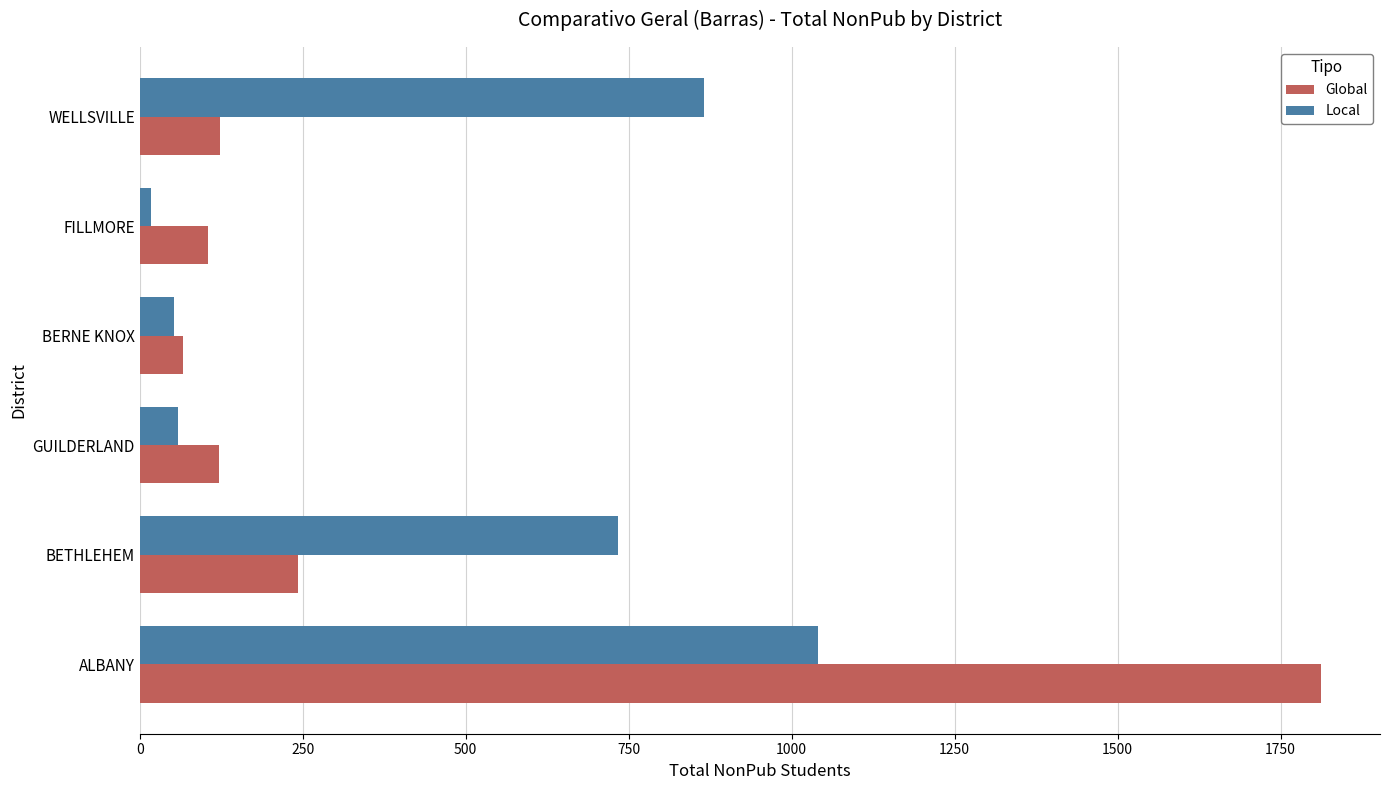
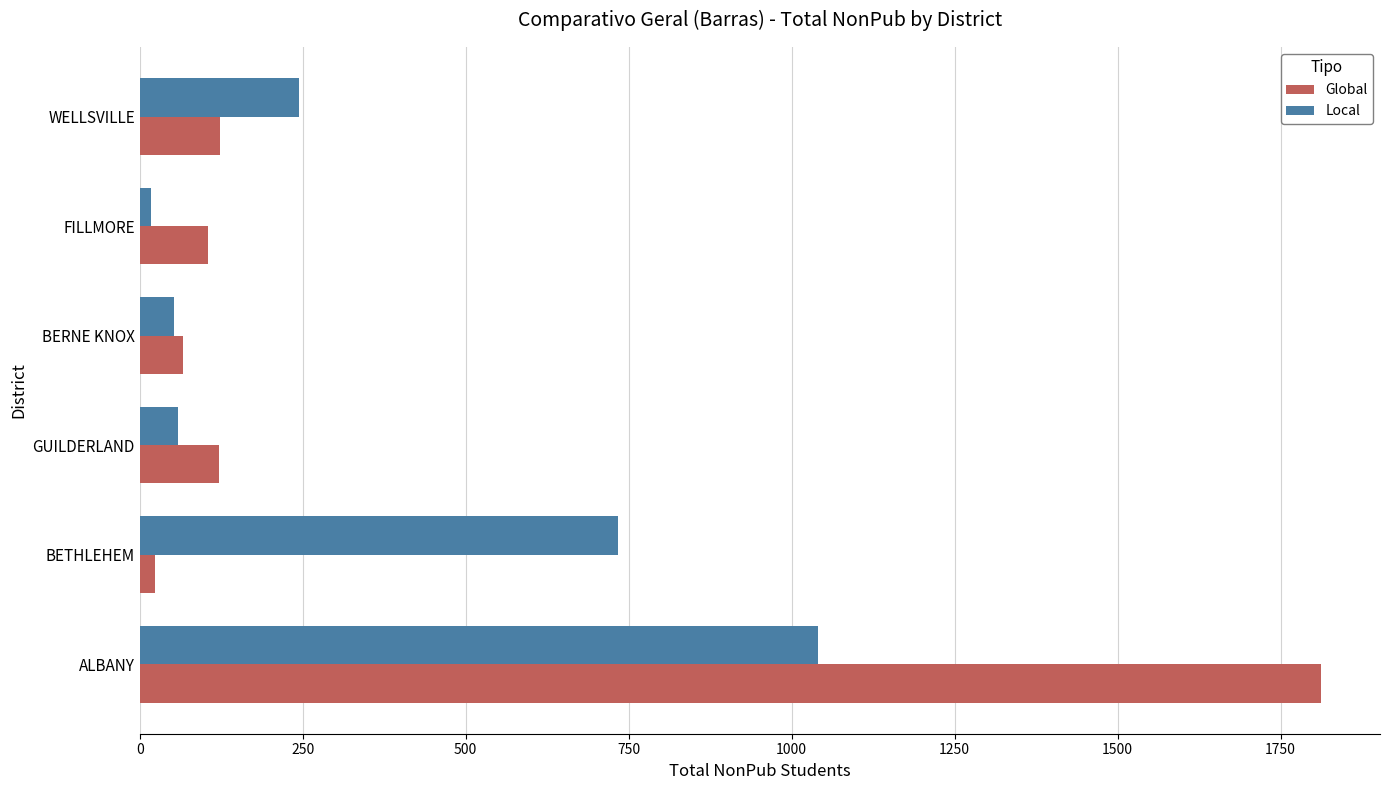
  {
    "Global": {
      "WELLSVILLE": 120,
      "FILLMORE": 100,
      "BERNE KNOX": 70,
      "GUILDERLAND": 120,
-     "BETHLEHEM": 240,
+     "BETHLEHEM": 20,
      "ALBANY": 1810
    },
    "Local": {
-     "WELLSVILLE": 870,
+     "WELLSVILLE": 240,
      "FILLMORE": 20,
      "BERNE KNOX": 50,
      "GUILDERLAND": 60,
      "BETHLEHEM": 730,
      "ALBANY": 1040
    }
  }
